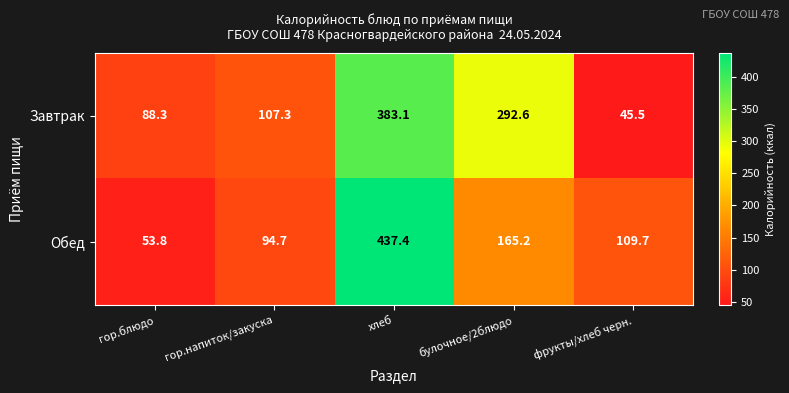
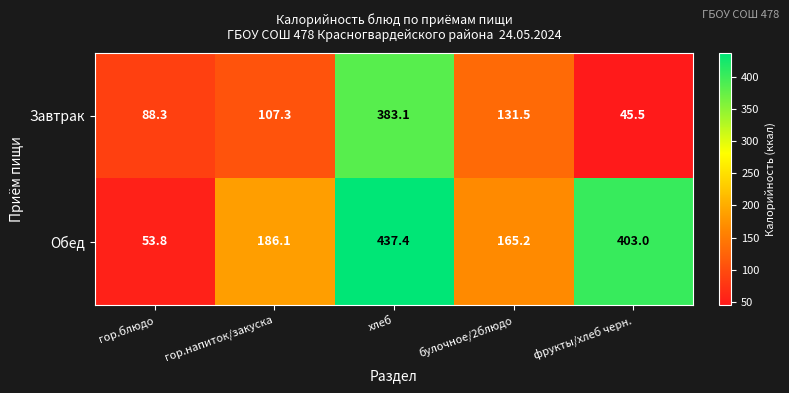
  {
    "Завтрак": {
      "гор.блюдо": 88.3,
      "гор.напиток/закуска": 107.3,
      "хлеб": 383.1,
-     "булочное/2блюдо": 292.6,
+     "булочное/2блюдо": 131.5,
      "фрукты/хлеб черн.": 45.5
    },
    "Обед": {
      "гор.блюдо": 53.8,
-     "гор.напиток/закуска": 94.7,
+     "гор.напиток/закуска": 186.1,
      "хлеб": 437.4,
      "булочное/2блюдо": 165.2,
-     "фрукты/хлеб черн.": 109.7
+     "фрукты/хлеб черн.": 403.0
    }
  }
